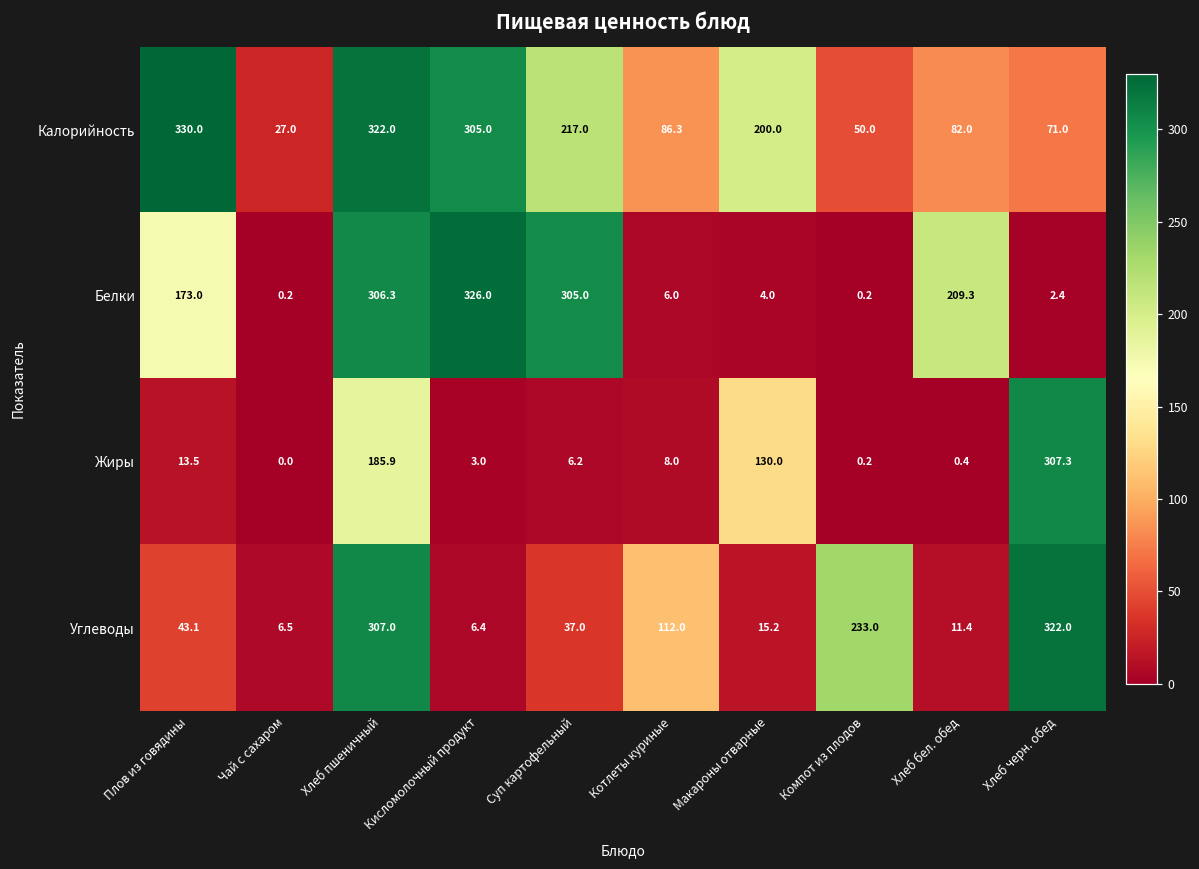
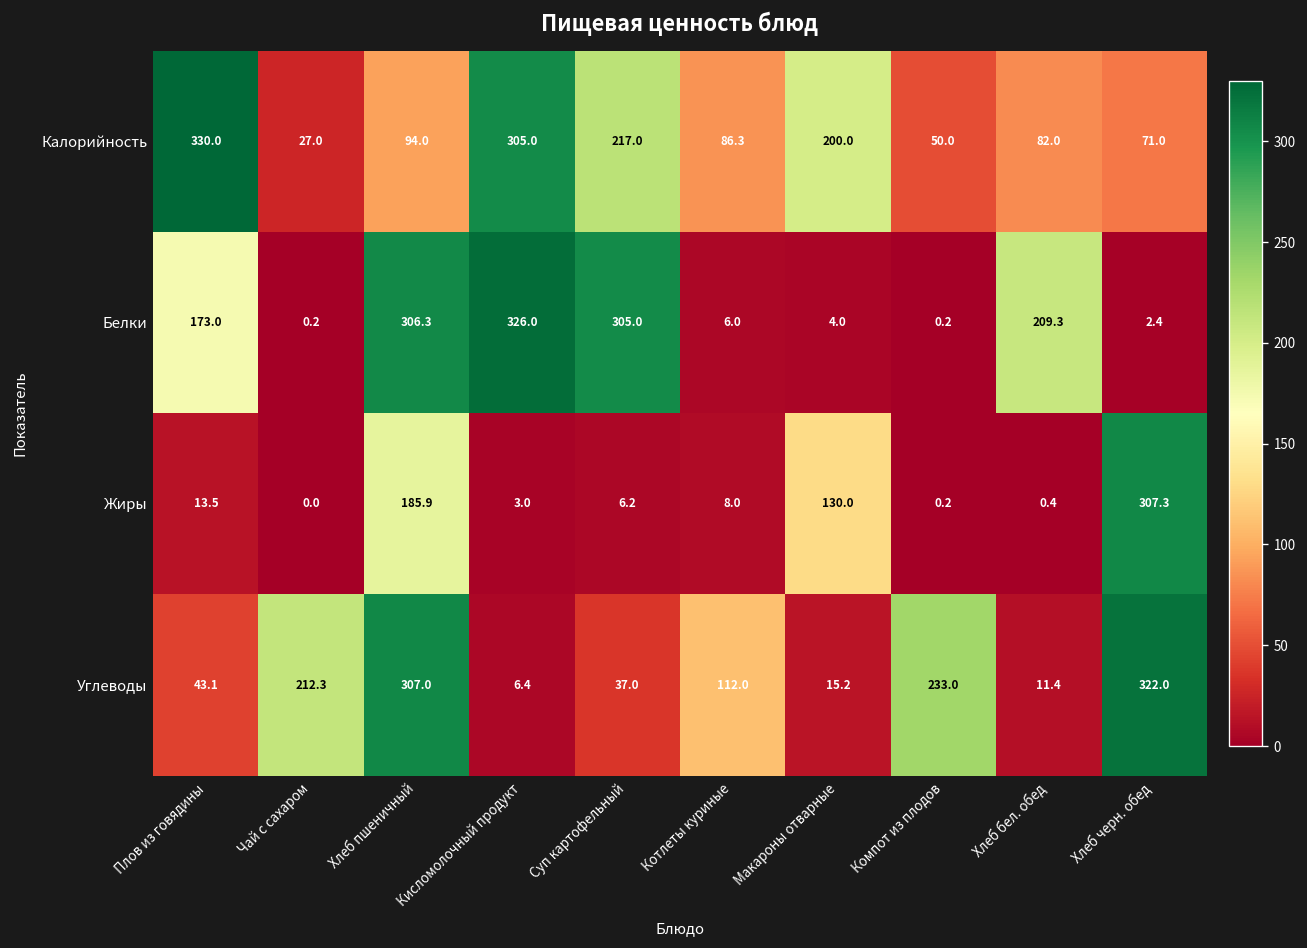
  {
    "Калорийность": {
      "Плов из говядины": 330.0,
      "Чай с сахаром": 27.0,
-     "Хлеб пшеничный": 322.0,
+     "Хлеб пшеничный": 94.0,
      "Кисломолочный продукт": 305.0,
      "Суп картофельный": 217.0,
      "Котлеты куриные": 86.3,
      "Макароны отварные": 200.0,
      "Компот из плодов": 50.0,
      "Хлеб бел. обед": 82.0,
      "Хлеб черн. обед": 71.0
    },
    "Белки": {
      "Плов из говядины": 173.0,
      "Чай с сахаром": 0.2,
      "Хлеб пшеничный": 306.3,
      "Кисломолочный продукт": 326.0,
      "Суп картофельный": 305.0,
      "Котлеты куриные": 6.0,
      "Макароны отварные": 4.0,
      "Компот из плодов": 0.2,
      "Хлеб бел. обед": 209.3,
      "Хлеб черн. обед": 2.4
    },
    "Жиры": {
      "Плов из говядины": 13.5,
      "Чай с сахаром": 0.0,
      "Хлеб пшеничный": 185.9,
      "Кисломолочный продукт": 3.0,
      "Суп картофельный": 6.2,
      "Котлеты куриные": 8.0,
      "Макароны отварные": 130.0,
      "Компот из плодов": 0.2,
      "Хлеб бел. обед": 0.4,
      "Хлеб черн. обед": 307.3
    },
    "Углеводы": {
      "Плов из говядины": 43.1,
-     "Чай с сахаром": 6.5,
+     "Чай с сахаром": 212.3,
      "Хлеб пшеничный": 307.0,
      "Кисломолочный продукт": 6.4,
      "Суп картофельный": 37.0,
      "Котлеты куриные": 112.0,
      "Макароны отварные": 15.2,
      "Компот из плодов": 233.0,
      "Хлеб бел. обед": 11.4,
      "Хлеб черн. обед": 322.0
    }
  }
